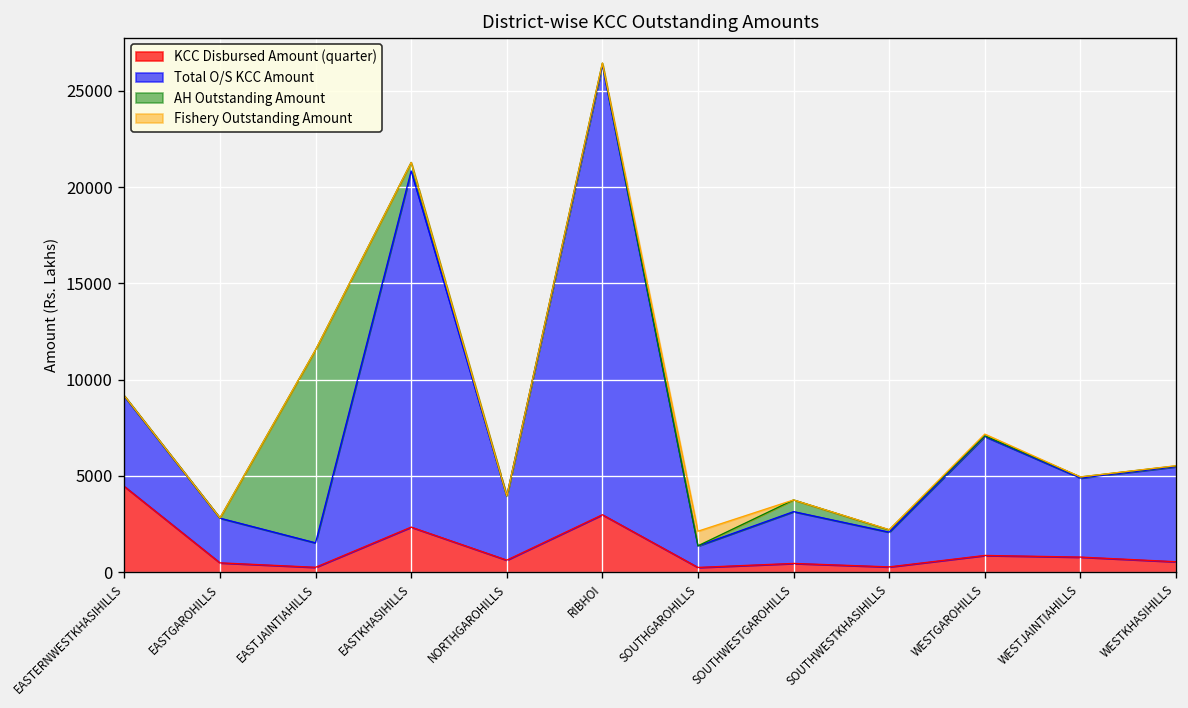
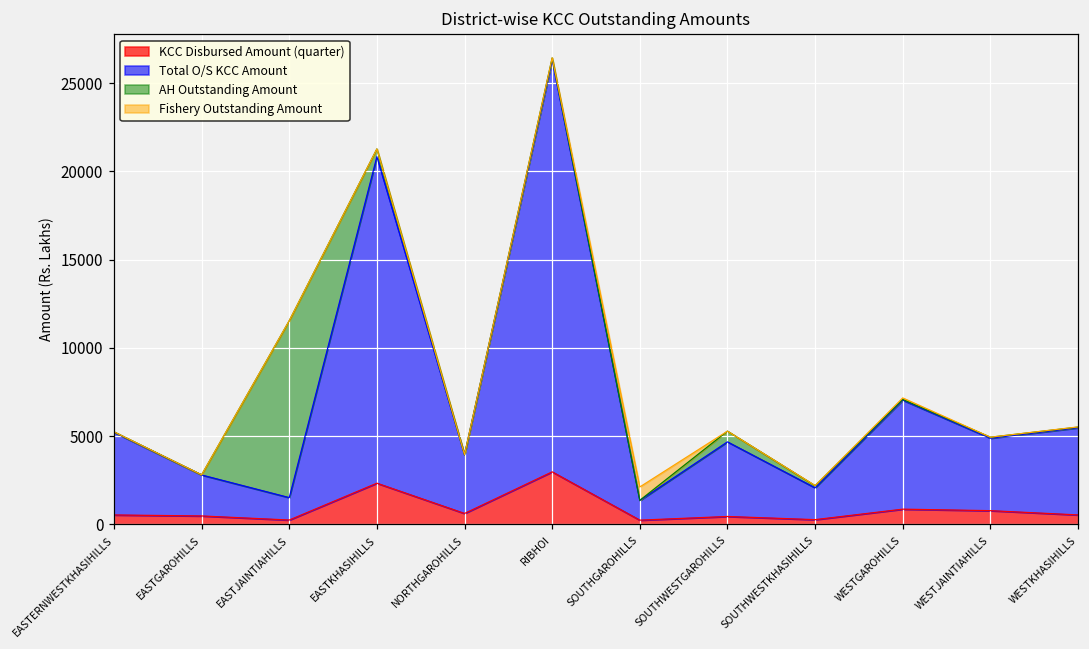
  {
    "KCC Disbursed Amount (quarter)": {
-     "EASTERNWESTKHASIHILLS": 4400,
+     "EASTERNWESTKHASIHILLS": 500,
      "EASTGAROHILLS": 500,
      "EASTJAINTIAHILLS": 200,
      "EASTKHASIHILLS": 2300,
      "NORTHGAROHILLS": 600,
      "RIBHOI": 3000,
      "SOUTHGAROHILLS": 200,
      "SOUTHWESTGAROHILLS": 400,
      "SOUTHWESTKHASIHILLS": 300,
      "WESTGAROHILLS": 900,
      "WESTJAINTIAHILLS": 800,
      "WESTKHASIHILLS": 500
    },
    "Total O/S KCC Amount": {
      "EASTJAINTIAHILLS": 1300,
      "EASTKHASIHILLS": 18500,
-     "SOUTHWESTGAROHILLS": 2700
+     "SOUTHWESTGAROHILLS": 4200
    },
    "Fishery Outstanding Amount": {
      "SOUTHGAROHILLS": 800
    }
  }
